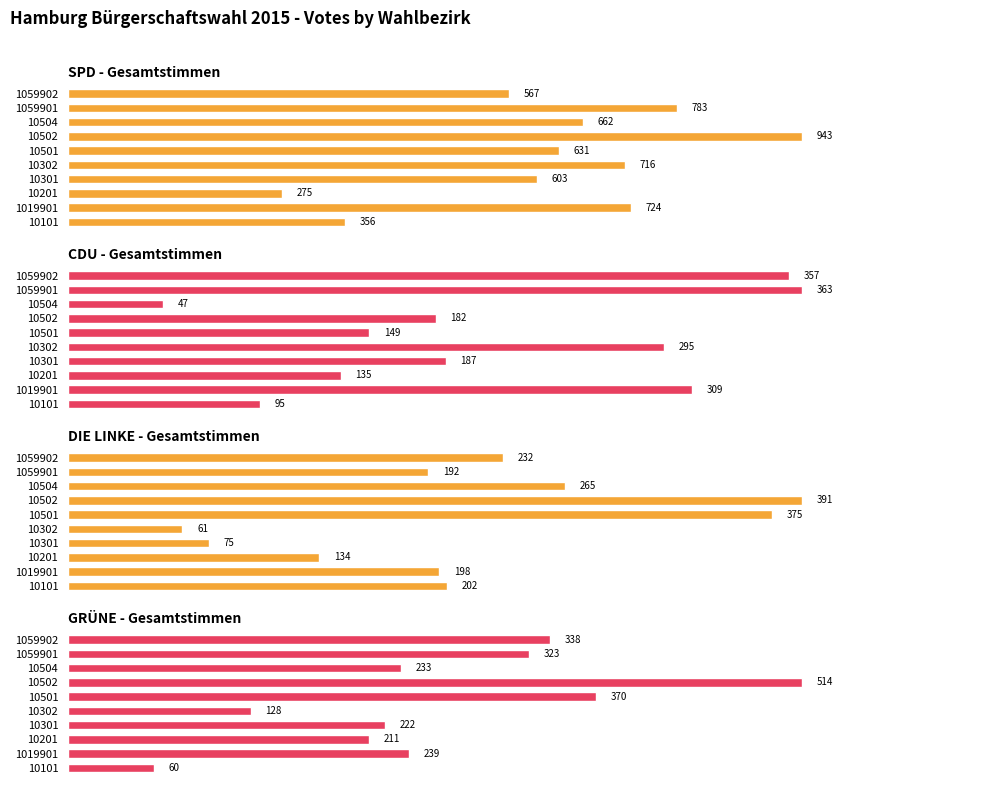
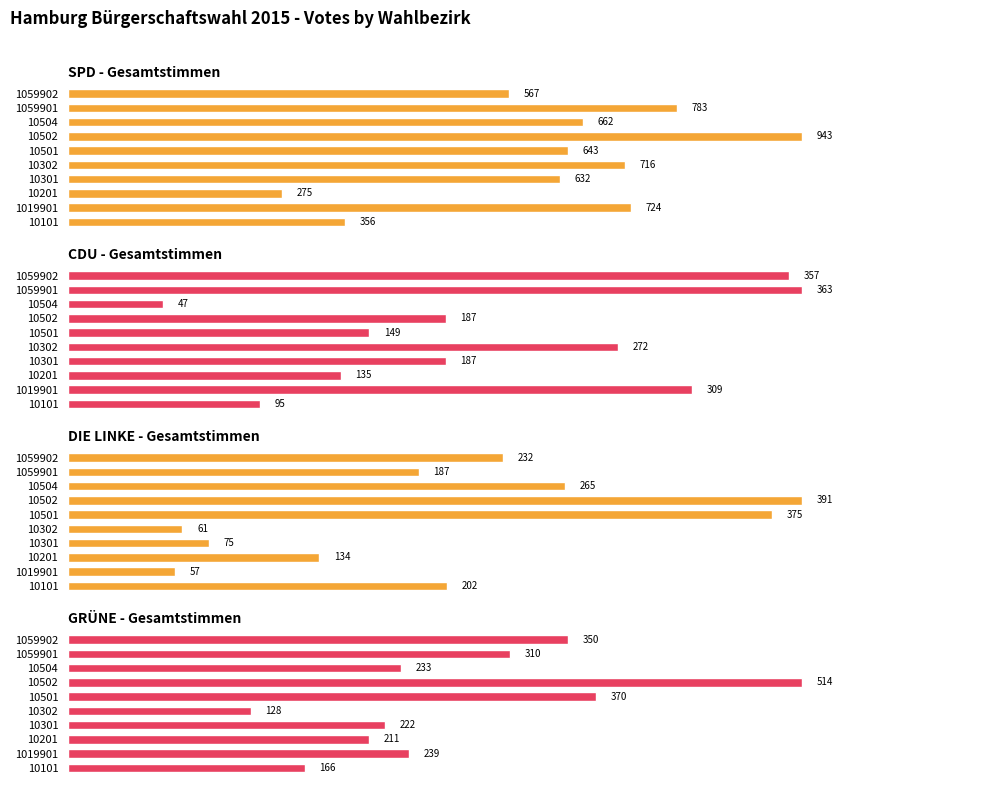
  {
    "SPD - Gesamtstimmen": {
      "1059902": 567,
      "1059901": 783,
      "10504": 662,
      "10502": 943,
-     "10501": 631,
+     "10501": 643,
      "10302": 716,
-     "10301": 603,
+     "10301": 632,
      "10201": 275,
      "1019901": 724,
      "10101": 356
    },
    "CDU - Gesamtstimmen": {
      "1059902": 357,
      "1059901": 363,
      "10504": 47,
-     "10502": 182,
+     "10502": 187,
      "10501": 149,
-     "10302": 295,
+     "10302": 272,
      "10301": 187,
      "10201": 135,
      "1019901": 309,
      "10101": 95
    },
    "DIE LINKE - Gesamtstimmen": {
      "1059902": 232,
-     "1059901": 192,
+     "1059901": 187,
      "10504": 265,
      "10502": 391,
      "10501": 375,
      "10302": 61,
      "10301": 75,
      "10201": 134,
-     "1019901": 198,
+     "1019901": 57,
      "10101": 202
    },
    "GRÜNE - Gesamtstimmen": {
-     "1059902": 338,
-     "1059901": 323,
+     "1059902": 350,
+     "1059901": 310,
      "10504": 233,
      "10502": 514,
      "10501": 370,
      "10302": 128,
      "10301": 222,
      "10201": 211,
      "1019901": 239,
-     "10101": 60
+     "10101": 166
    }
  }
